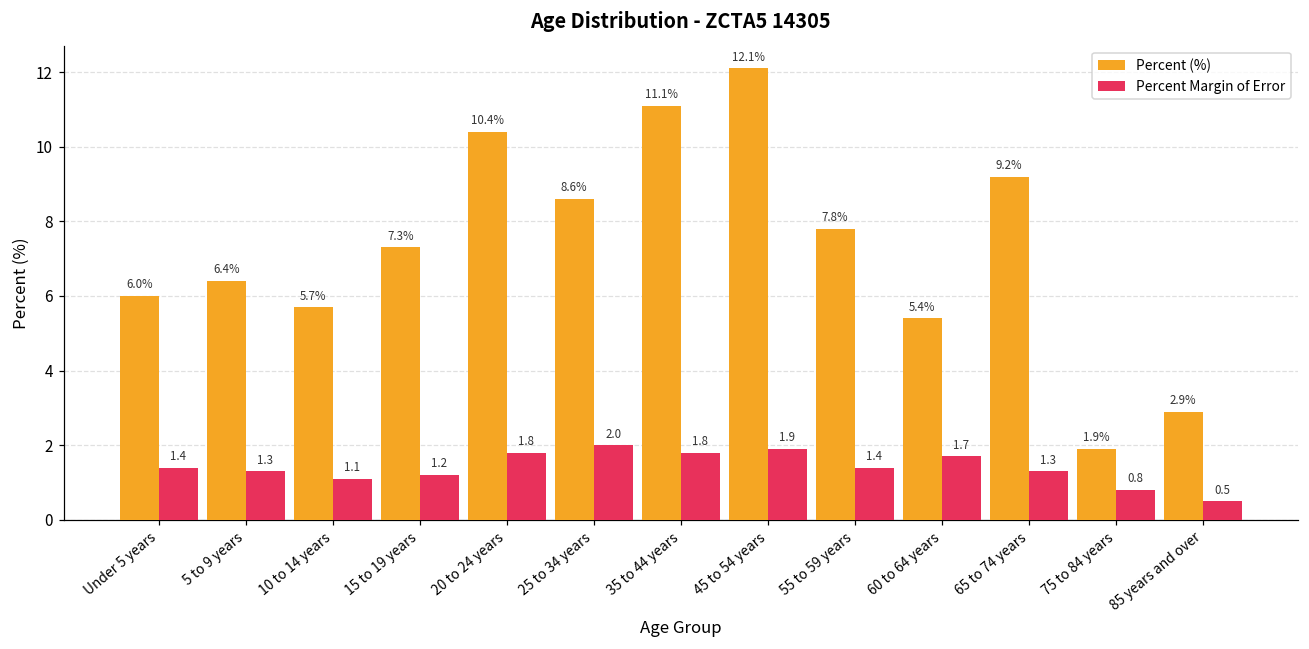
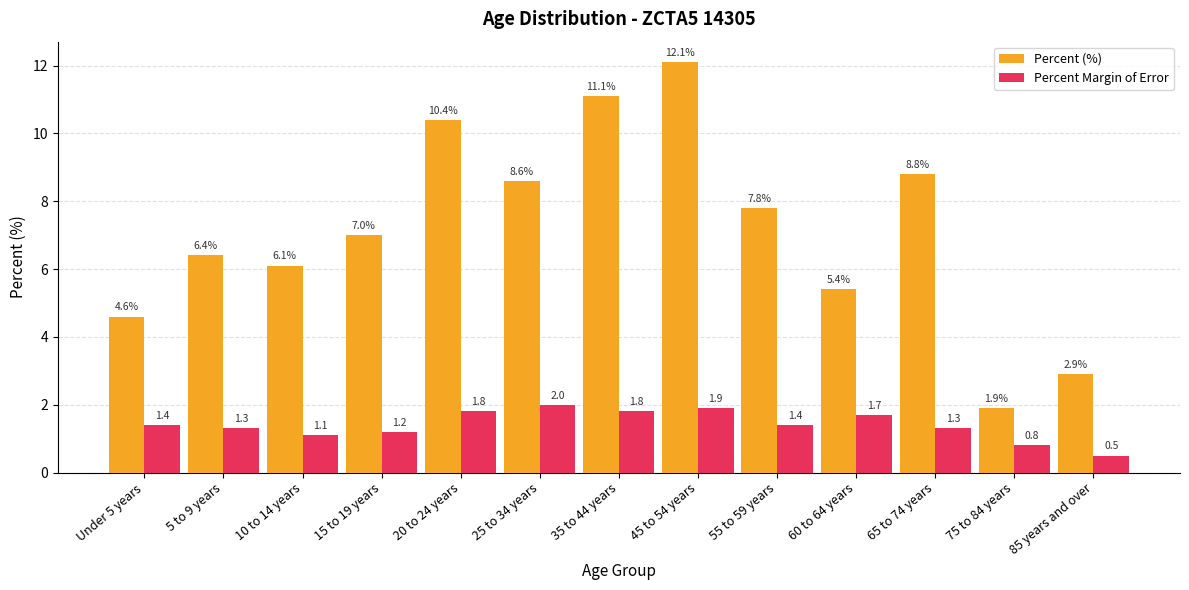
  {
    "Percent (%)": {
-     "Under 5 years": "6.0%",
+     "Under 5 years": "4.6%",
      "5 to 9 years": "6.4%",
-     "10 to 14 years": "5.7%",
-     "15 to 19 years": "7.3%",
+     "10 to 14 years": "6.1%",
+     "15 to 19 years": "7.0%",
      "20 to 24 years": "10.4%",
      "25 to 34 years": "8.6%",
      "35 to 44 years": "11.1%",
      "45 to 54 years": "12.1%",
      "55 to 59 years": "7.8%",
      "60 to 64 years": "5.4%",
-     "65 to 74 years": "9.2%",
+     "65 to 74 years": "8.8%",
      "75 to 84 years": "1.9%",
      "85 years and over": "2.9%"
    },
    "Percent Margin of Error": {
      "Under 5 years": "1.4",
      "5 to 9 years": "1.3",
      "10 to 14 years": "1.1",
      "15 to 19 years": "1.2",
      "20 to 24 years": "1.8",
      "25 to 34 years": "2.0",
      "35 to 44 years": "1.8",
      "45 to 54 years": "1.9",
      "55 to 59 years": "1.4",
      "60 to 64 years": "1.7",
      "65 to 74 years": "1.3",
      "75 to 84 years": "0.8",
      "85 years and over": "0.5"
    }
  }
